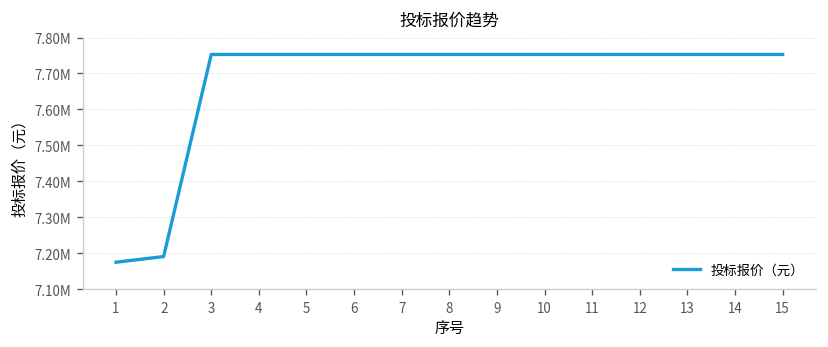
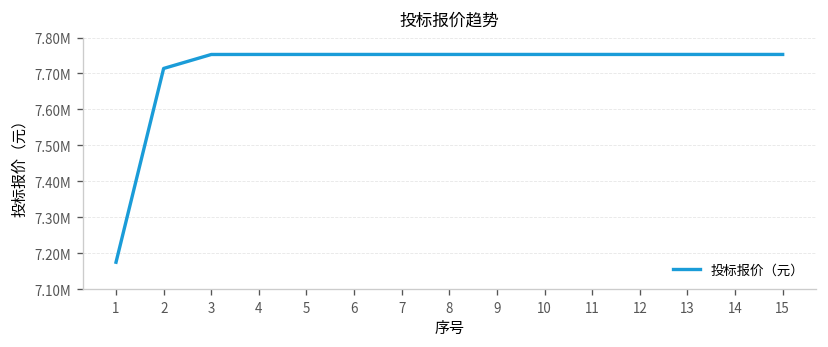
  {
    "1": 7170000,
-   "2": 7190000,
+   "2": 7710000,
    "3": 7750000,
    "4": 7750000,
    "5": 7750000,
    "6": 7750000,
    "7": 7750000,
    "8": 7750000,
    "9": 7750000,
    "10": 7750000,
    "11": 7750000,
    "12": 7750000,
    "13": 7750000,
    "14": 7750000,
    "15": 7750000
  }
